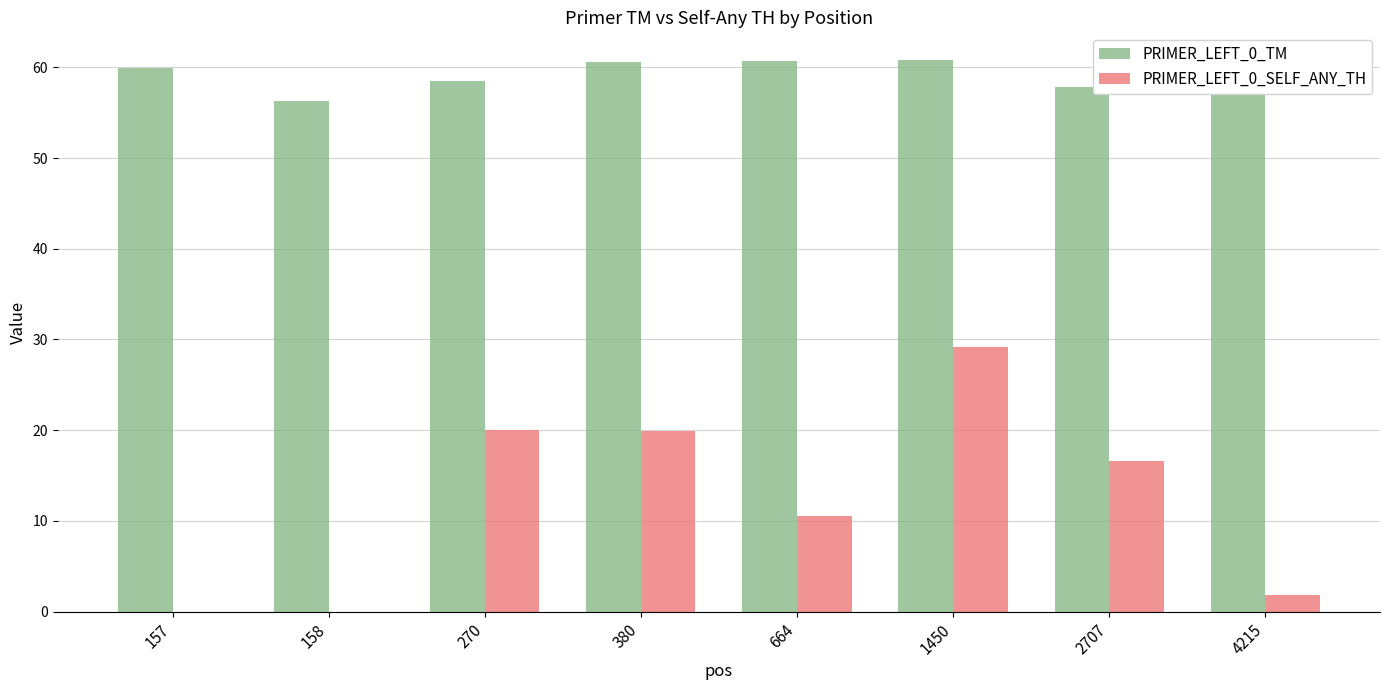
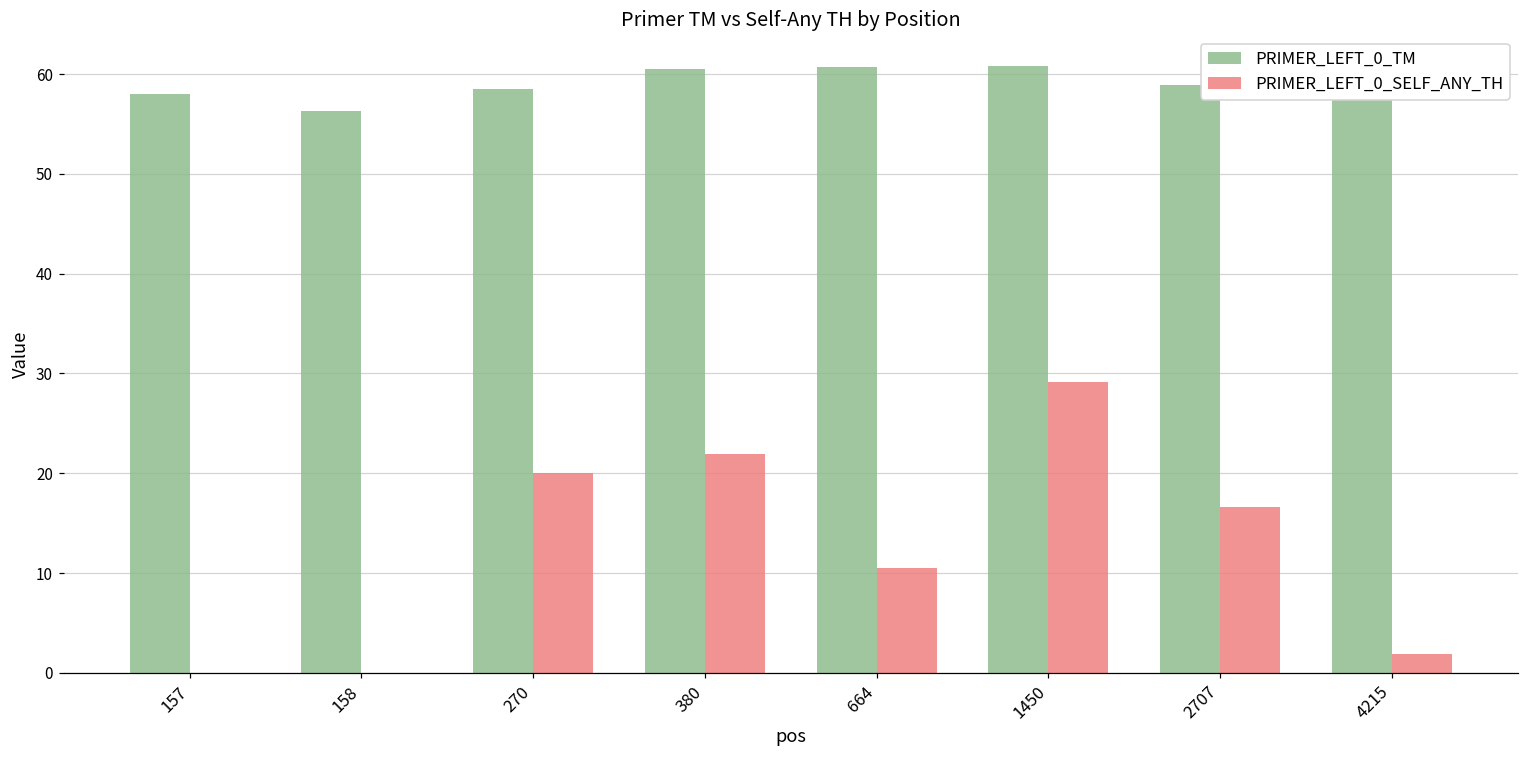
  {
    "PRIMER_LEFT_0_TM": {
-     "157": 60,
+     "157": 58,
      "158": 56,
      "270": 58,
      "380": 61,
      "664": 61,
      "1450": 61,
-     "2707": 58
+     "2707": 59
    },
    "PRIMER_LEFT_0_SELF_ANY_TH": {
      "157": 0,
      "158": 0,
      "270": 20,
-     "380": 20,
+     "380": 22,
      "664": 11,
      "1450": 29,
      "2707": 17,
      "4215": 2
    }
  }
